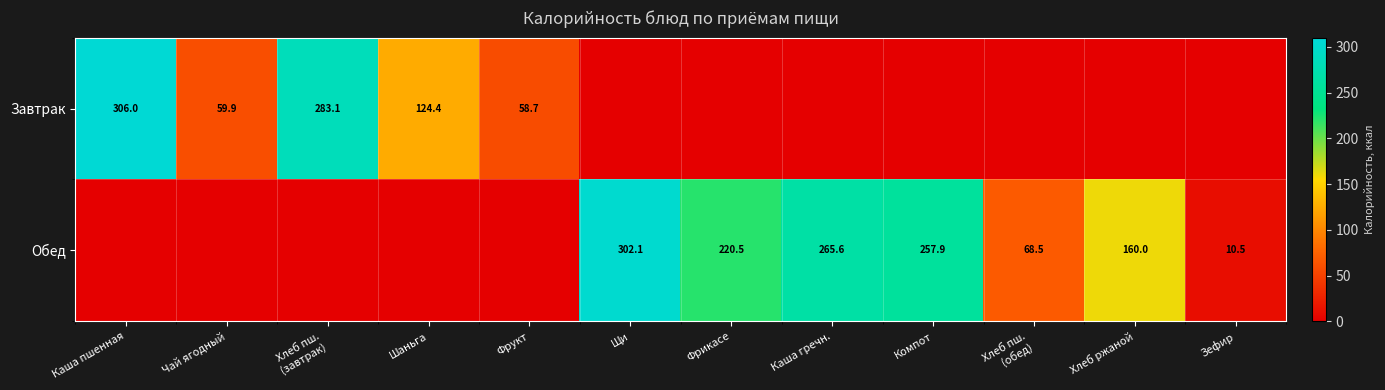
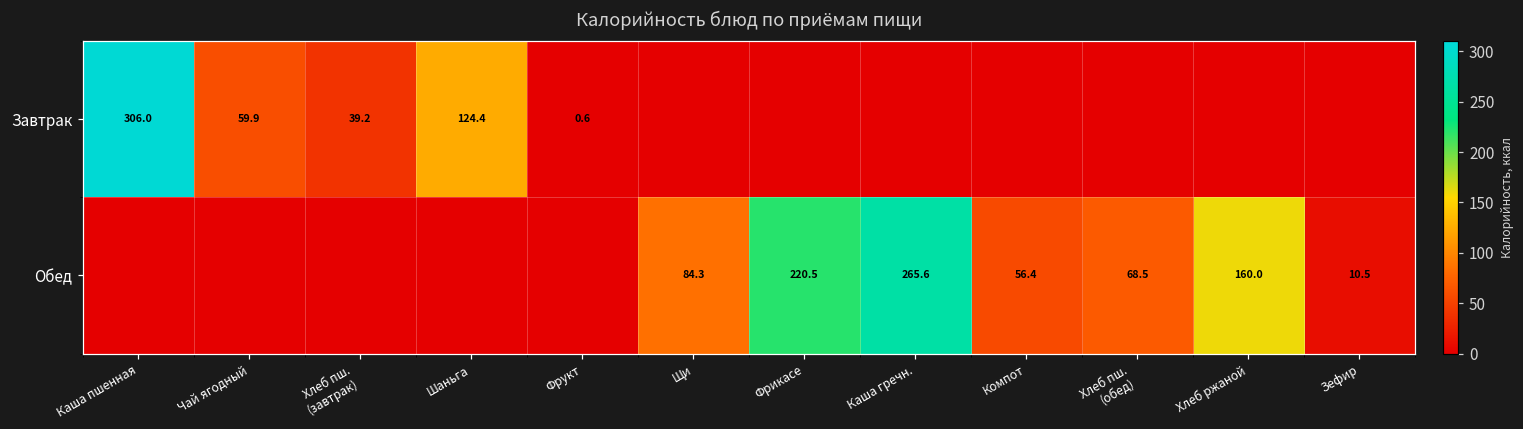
  {
    "Завтрак": {
      "Каша пшенная": 306.0,
      "Чай ягодный": 59.9,
-     "Хлеб пш. (завтрак)": 283.1,
+     "Хлеб пш. (завтрак)": 39.2,
      "Шаньга": 124.4,
-     "Фрукт": 58.7
+     "Фрукт": 0.6
    },
    "Обед": {
-     "Щи": 302.1,
+     "Щи": 84.3,
      "Фрикасе": 220.5,
      "Каша гречн.": 265.6,
-     "Компот": 257.9,
+     "Компот": 56.4,
      "Хлеб пш. (обед)": 68.5,
      "Хлеб ржаной": 160.0,
      "Зефир": 10.5
    }
  }
